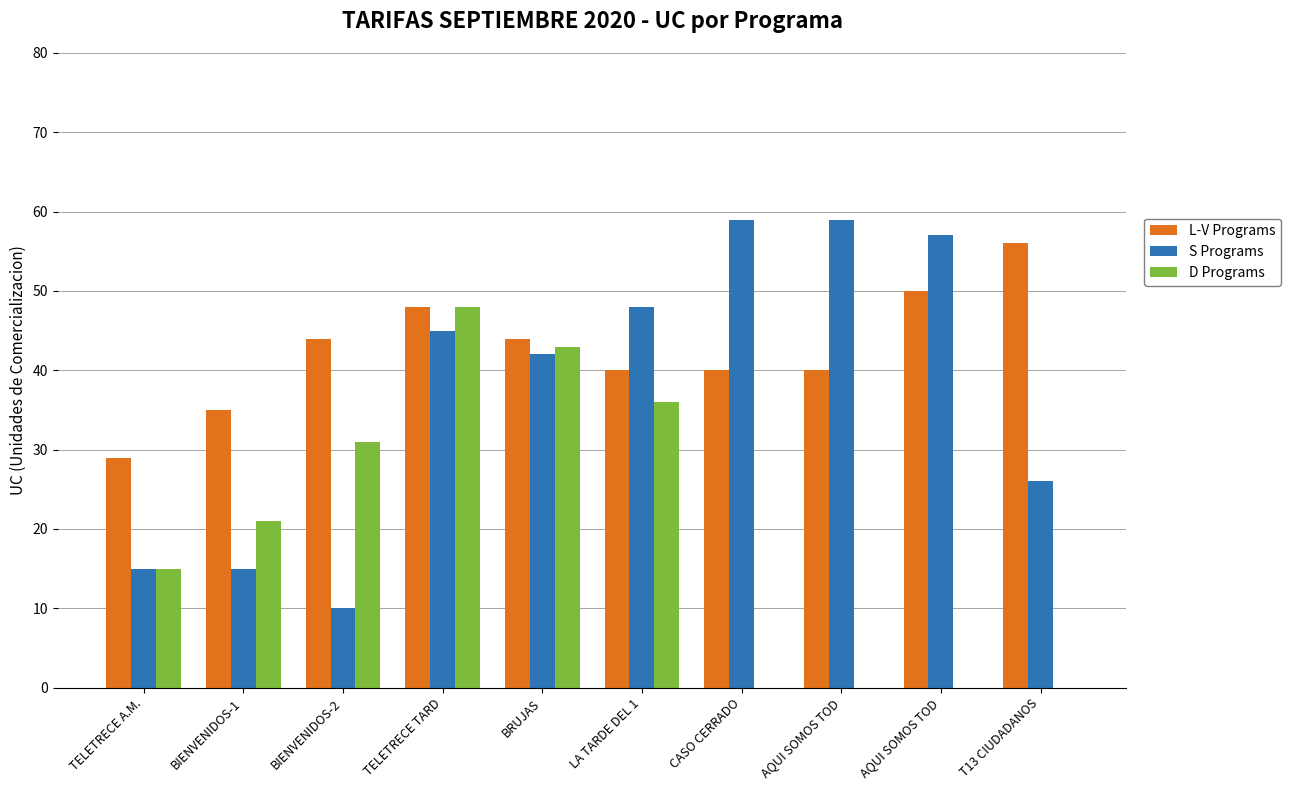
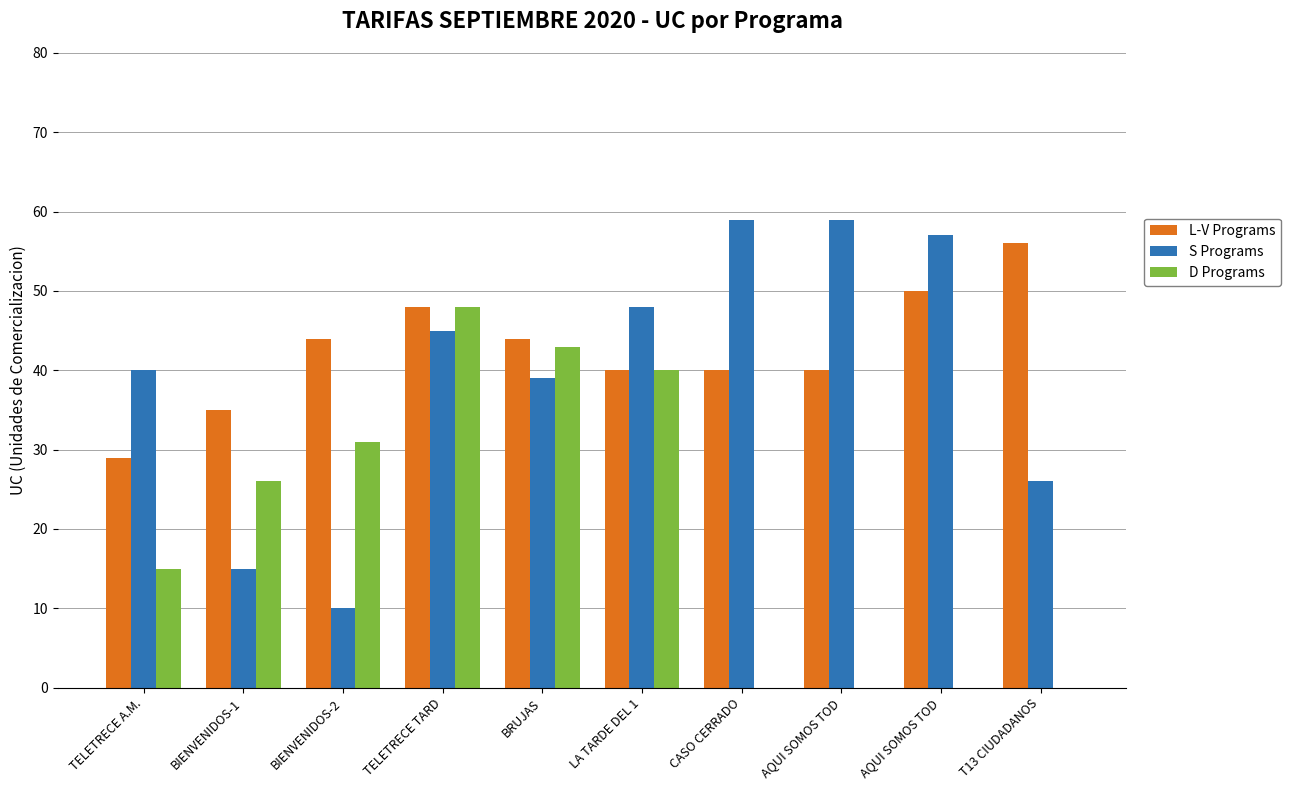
  {
    "L-V Programs": {
      "TELETRECE A.M.": 29,
      "BIENVENIDOS-1": 35,
      "BIENVENIDOS-2": 44,
      "TELETRECE TARD": 48,
      "BRUJAS": 44,
      "LA TARDE DEL 1": 40,
      "CASO CERRADO": 40,
      "T13 CIUDADANOS": 56
    },
    "S Programs": {
-     "TELETRECE A.M.": 15,
+     "TELETRECE A.M.": 40,
      "BIENVENIDOS-1": 15,
      "BIENVENIDOS-2": 10,
      "TELETRECE TARD": 45,
-     "BRUJAS": 42,
+     "BRUJAS": 39,
      "LA TARDE DEL 1": 48,
      "CASO CERRADO": 59,
      "T13 CIUDADANOS": 26
    },
    "D Programs": {
      "TELETRECE A.M.": 15,
-     "BIENVENIDOS-1": 21,
+     "BIENVENIDOS-1": 26,
      "BIENVENIDOS-2": 31,
      "TELETRECE TARD": 48,
      "BRUJAS": 43,
-     "LA TARDE DEL 1": 36,
+     "LA TARDE DEL 1": 40,
      "CASO CERRADO": 0,
      "T13 CIUDADANOS": 0
    }
  }
